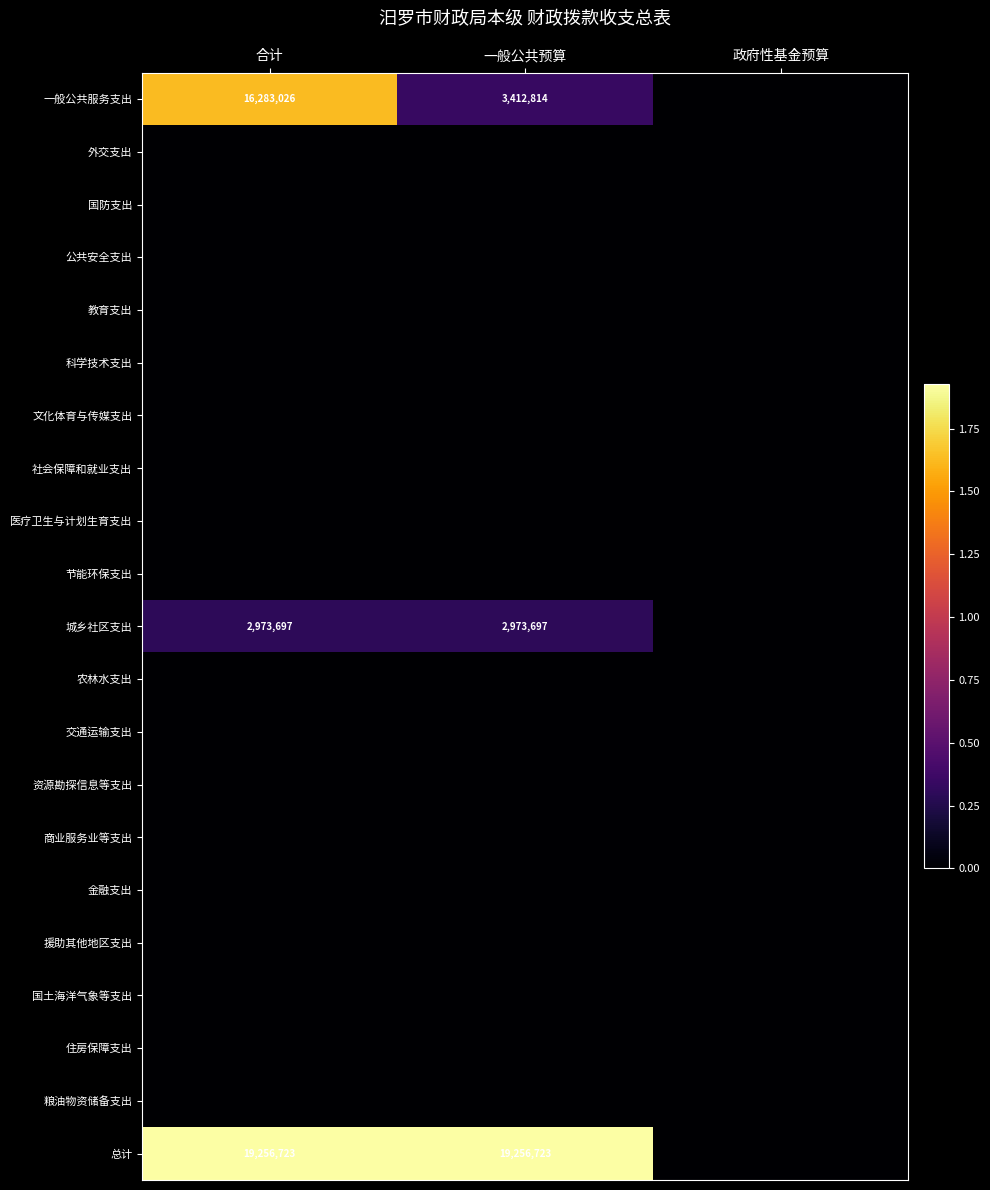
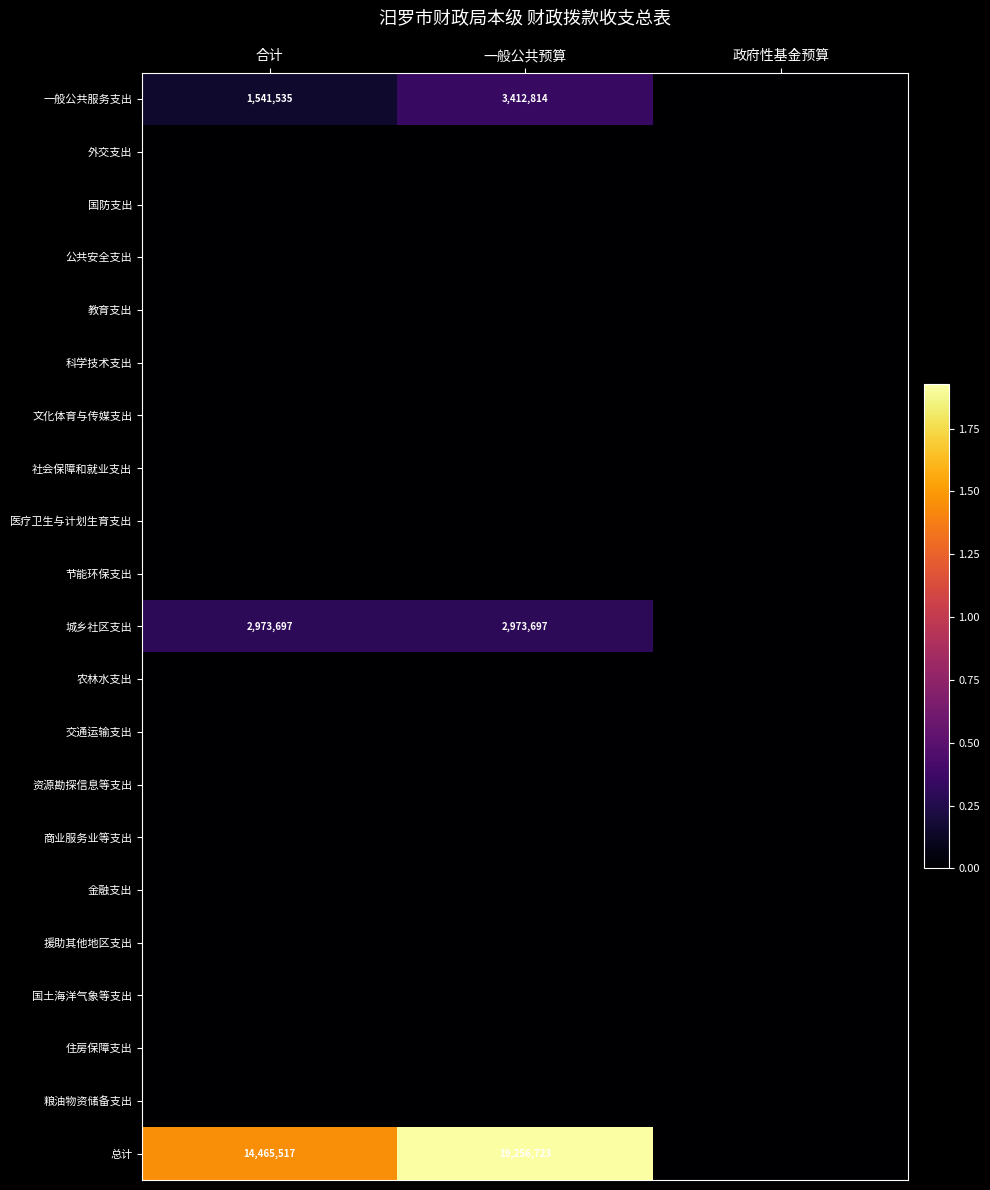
  {
    "一般公共服务支出": {
-     "合计": "16,283,026",
+     "合计": "1,541,535",
      "一般公共预算": "3,412,814"
    },
    "城乡社区支出": {
      "合计": "2,973,697",
      "一般公共预算": "2,973,697"
    },
    "总计": {
-     "合计": "19,256,723",
+     "合计": "14,465,517",
      "一般公共预算": "19,256,723"
    }
  }
